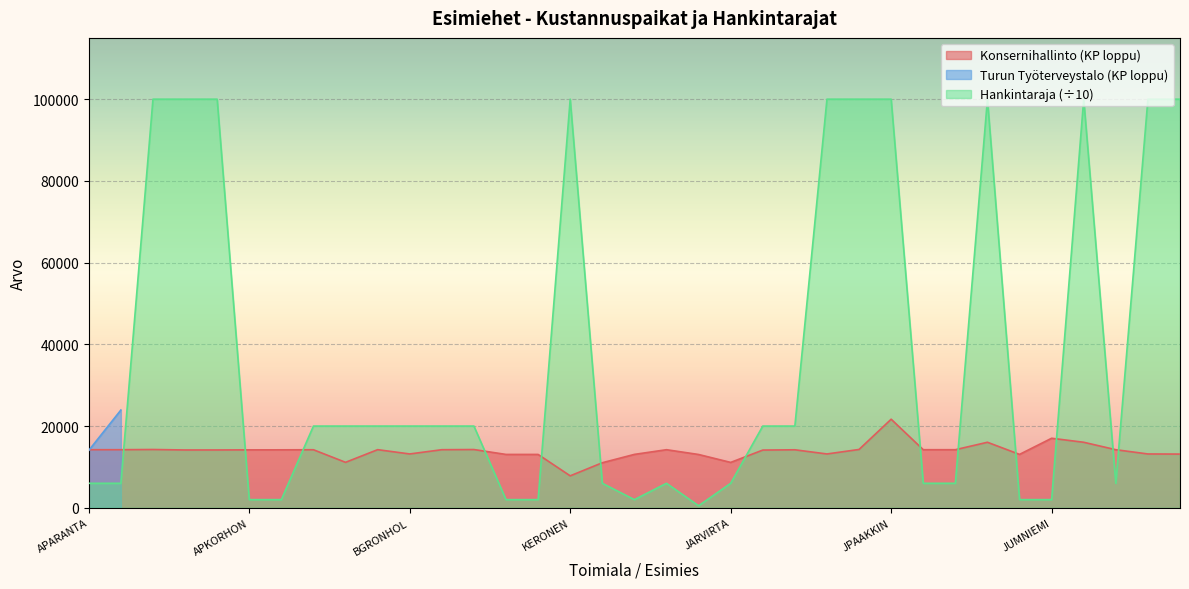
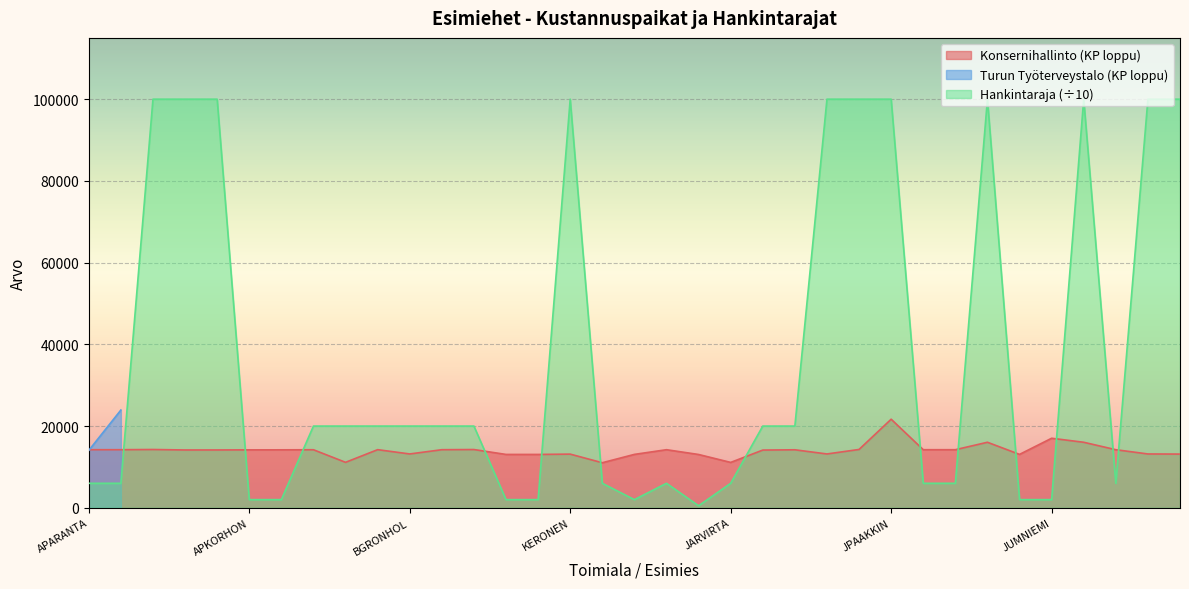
  {
    "Konsernihallinto (KP loppu)": {
-     "KERONEN": 8000,
+     "KERONEN": 13000,
      "JPAAKKIN": 22000
    },
    "Hankintaraja (÷10)": {
      "KERONEN": 100000,
      "JPAAKKIN": 100000
    }
  }
